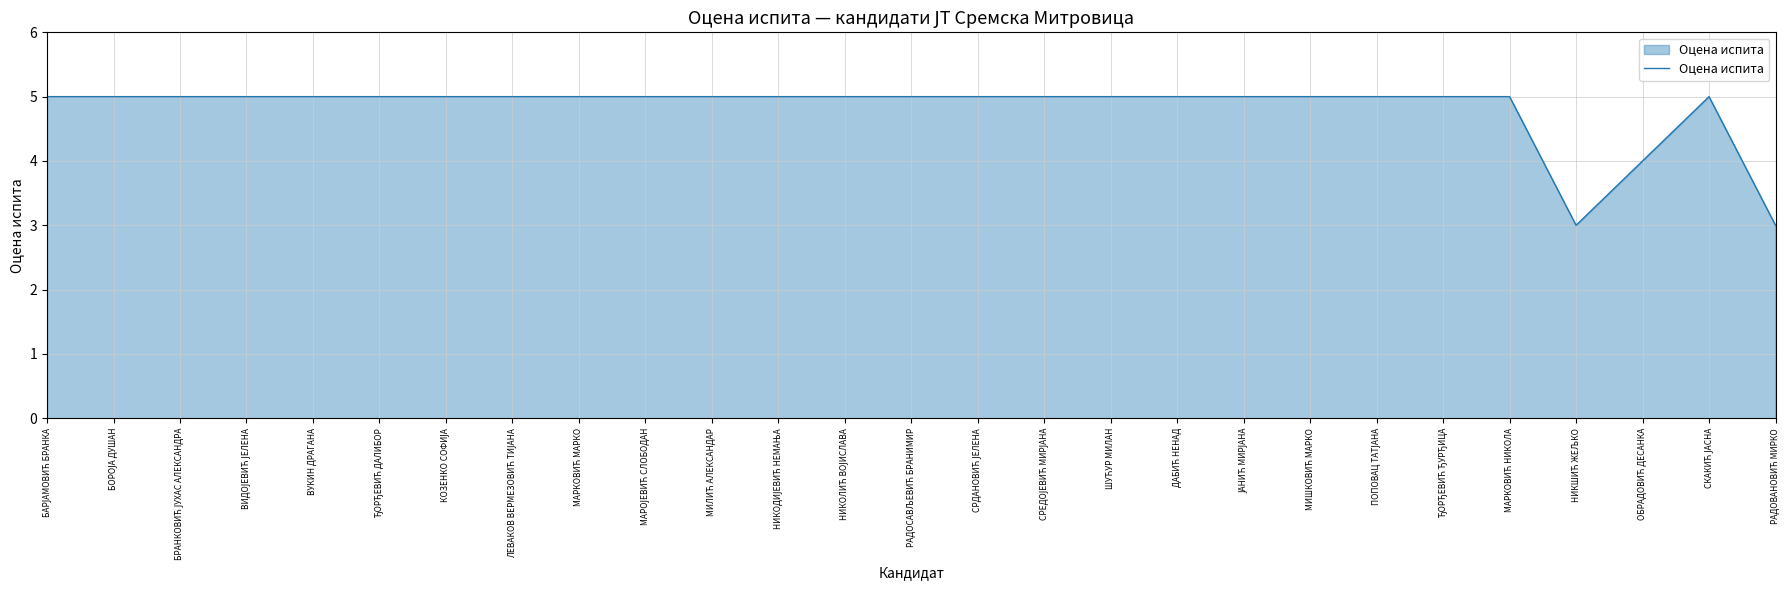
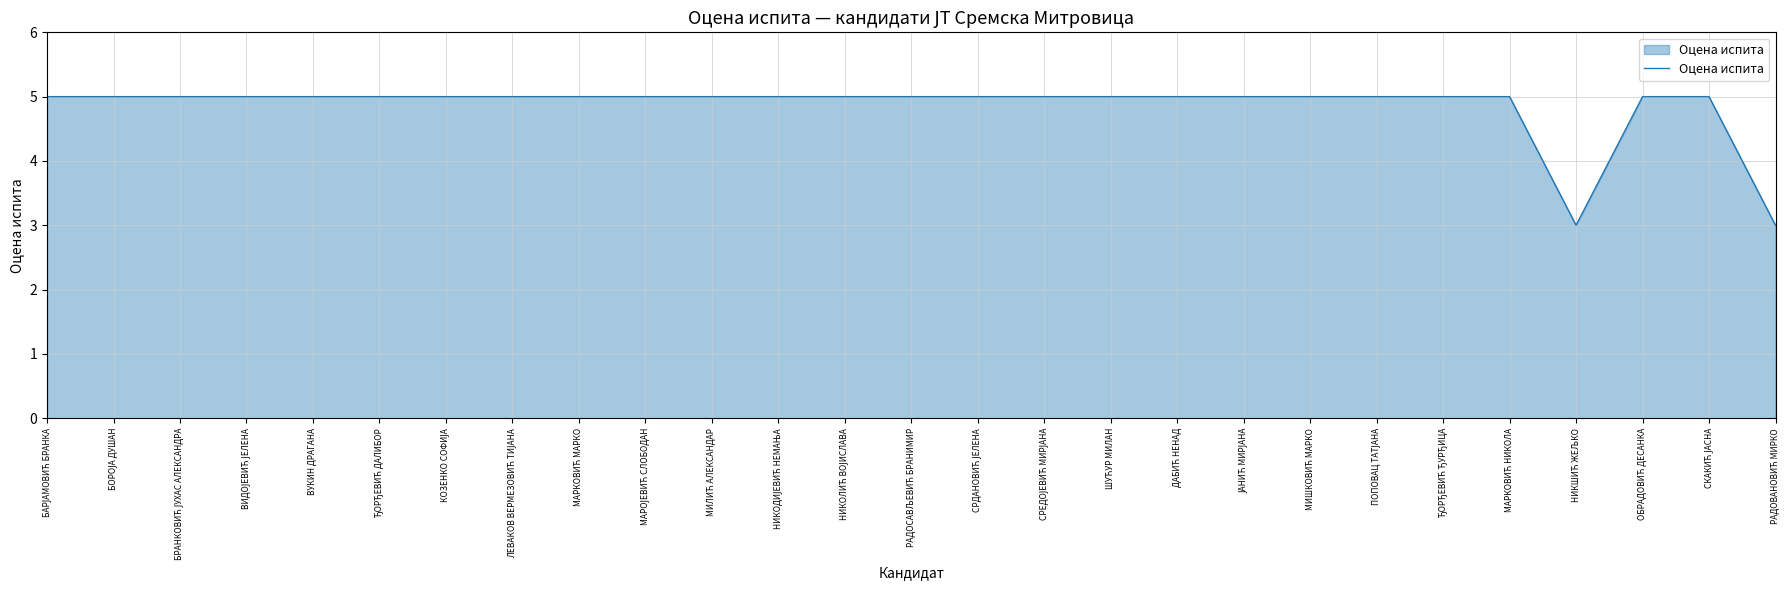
  {
    "БАРЈАМОВИЋ БРАНКА": 5,
    "БОРОЈА ДУШАН": 5,
    "БРАНКОВИЋ ЈУХАС АЛЕКСАНДРА": 5,
    "ВИДОЈЕВИЋ ЈЕЛЕНА": 5,
    "ВУКИН ДРАГАНА": 5,
    "ЂОРЂЕВИЋ ДАЛИБОР": 5,
    "КОЗЕНКО СОФИЈА": 5,
    "ЛЕВАКОВ ВЕРМЕЗОВИЋ ТИЈАНА": 5,
    "МАРКОВИЋ МАРКО": 5,
    "МАРОЈЕВИЋ СЛОБОДАН": 5,
    "МИЛИЋ АЛЕКСАНДАР": 5,
    "НИКОДИЈЕВИЋ НЕМАЊА": 5,
    "НИКОЛИЋ ВОЈИСЛАВА": 5,
    "РАДОСАВЉЕВИЋ БРАНИМИР": 5,
    "СРДАНОВИЋ ЈЕЛЕНА": 5,
    "СРЕДОЈЕВИЋ МИРЈАНА": 5,
    "ШУЋУР МИЛАН": 5,
    "ДАБИЋ НЕНАД": 5,
    "ЈАНИЋ МИРЈАНА": 5,
    "МИШКОВИЋ МАРКО": 5,
    "ПОПОВАЦ ТАТЈАНА": 5,
    "ЂОРЂЕВИЋ ЂУРЂИЦА": 5,
    "МАРКОВИЋ НИКОЛА": 5,
    "НИКШИЋ ЖЕЉКО": 3,
-   "ОБРАДОВИЋ ДЕСАНКА": 4,
+   "ОБРАДОВИЋ ДЕСАНКА": 5,
    "СКАКИЋ ЈАСНА": 5,
    "РАДОВАНОВИЋ МИРКО": 3
  }
